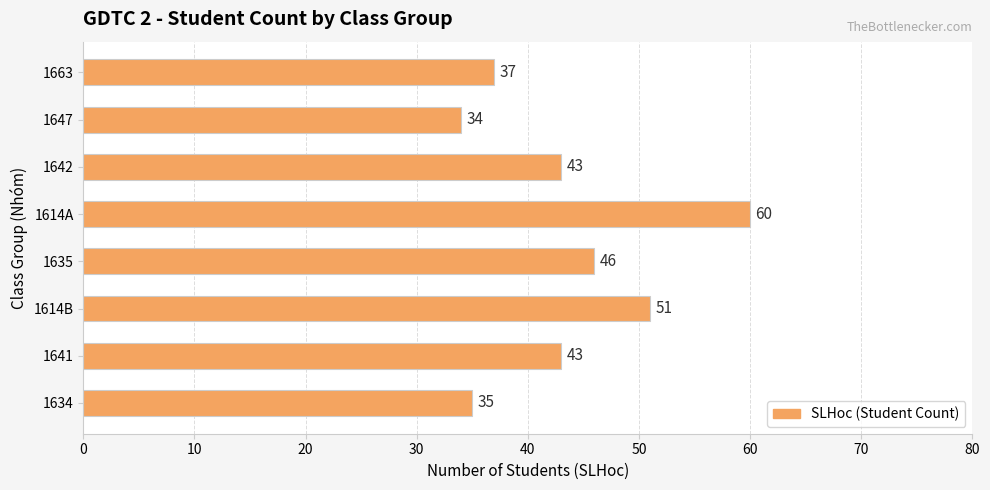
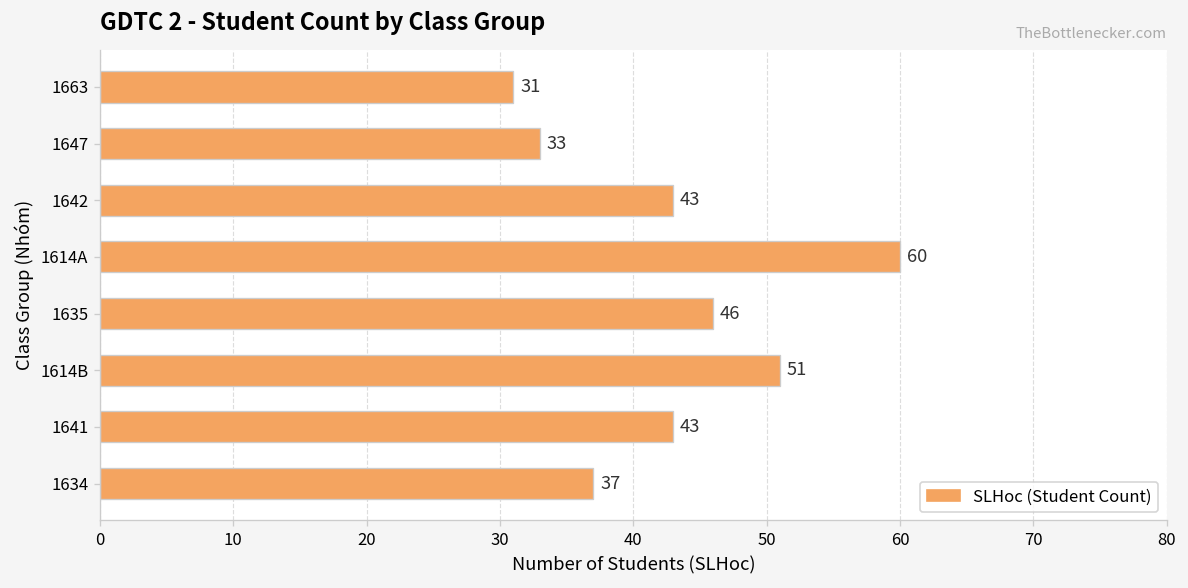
  {
-   "1663": 37,
-   "1647": 34,
+   "1663": 31,
+   "1647": 33,
    "1642": 43,
    "1614A": 60,
    "1635": 46,
    "1614B": 51,
    "1641": 43,
-   "1634": 35
+   "1634": 37
  }
